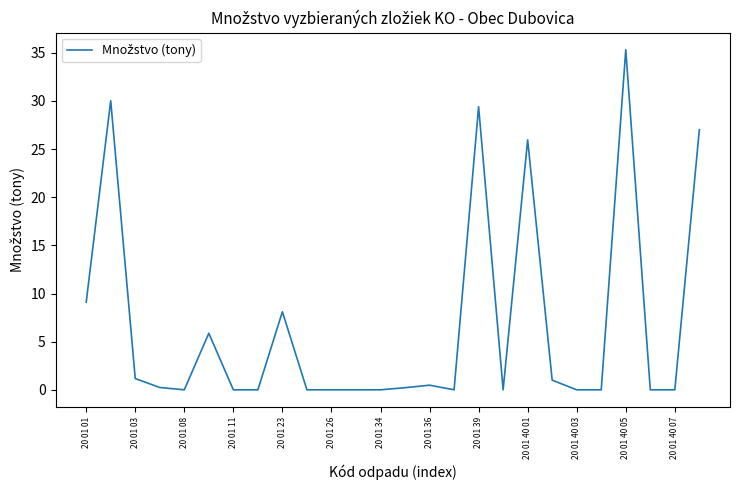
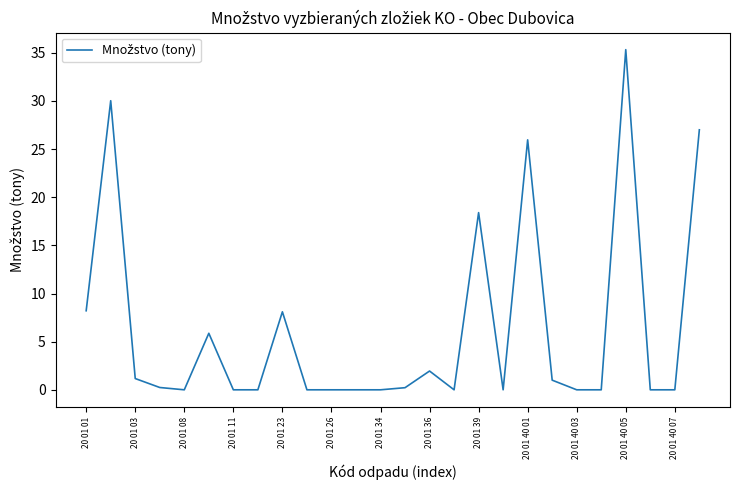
  {
-   "20 01 01": 9,
+   "20 01 01": 8,
    "20 01 03": 1,
    "20 01 08": 0,
    "20 01 11": 0,
    "20 01 23": 8,
    "20 01 26": 0,
    "20 01 34": 0,
-   "20 01 36": 0,
-   "20 01 39": 29,
+   "20 01 36": 2,
+   "20 01 39": 18,
    "20 01 40 01": 26,
    "20 01 40 03": 0,
    "20 01 40 05": 35,
    "20 01 40 07": 0
  }
